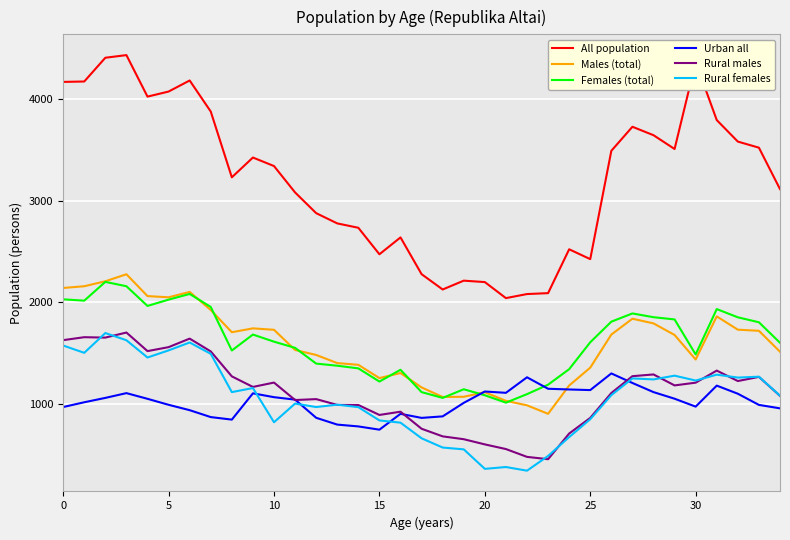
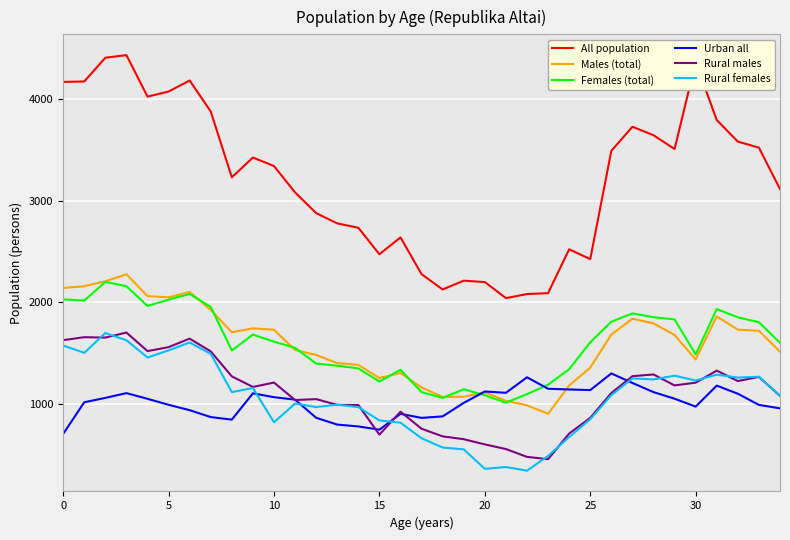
  {
    "All population": {
      "0": 4170,
      "5": 4080,
      "10": 3340,
      "15": 2470,
      "20": 2200,
      "25": 2430
    },
    "Males (total)": {
      "0": 2140,
      "10": 1730,
      "15": 1250,
      "25": 1360,
      "30": 1440
    },
    "Females (total)": {
      "0": 2030,
      "10": 1610,
      "15": 1220,
      "20": 1090,
      "25": 1610,
      "30": 1490
    },
    "Urban all": {
-     "0": 970,
+     "0": 700,
      "5": 990,
      "10": 1070,
      "15": 750,
      "25": 1140,
      "30": 970
    },
    "Rural males": {
      "0": 1630,
      "5": 1560,
      "10": 1210,
-     "15": 890,
+     "15": 700,
      "20": 600
    },
    "Rural females": {
      "0": 1580,
      "5": 1530,
      "10": 820,
      "15": 840,
      "20": 360
    }
  }
